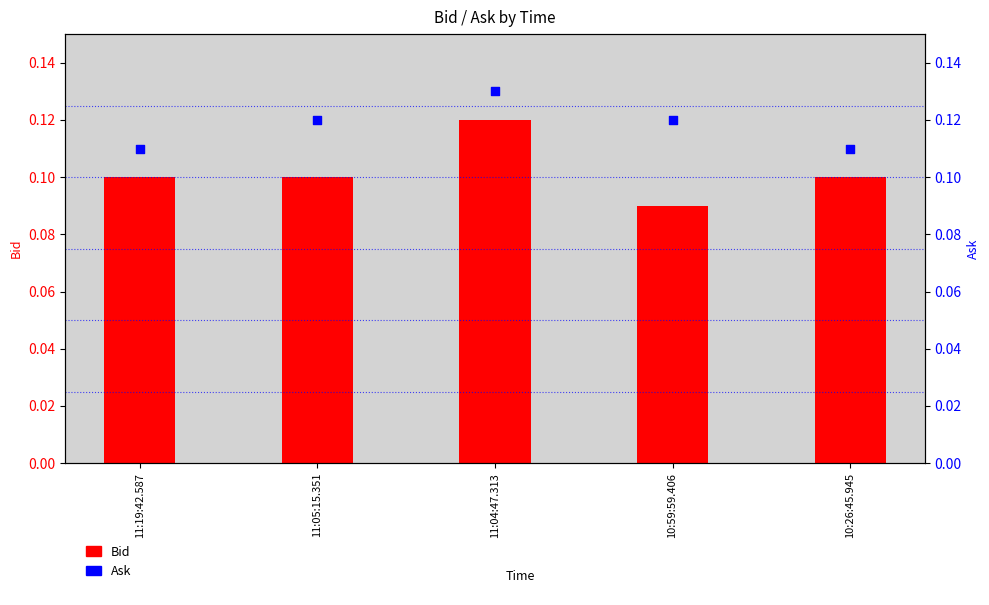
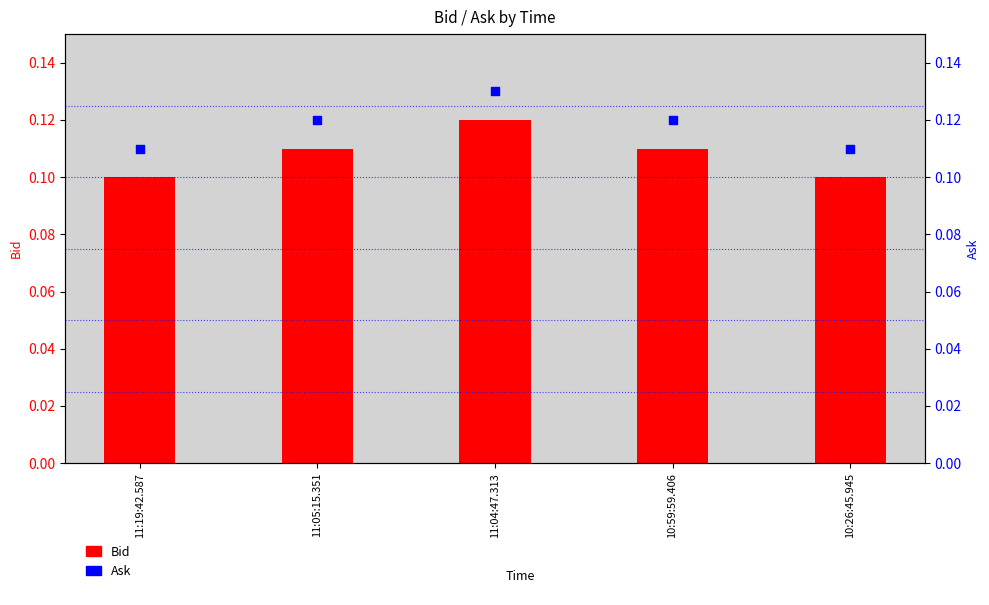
  {
    "Bid": {
      "11:19:42.587": 0.10,
-     "11:05:15.351": 0.10,
+     "11:05:15.351": 0.11,
      "11:04:47.313": 0.12,
-     "10:59:59.406": 0.09,
+     "10:59:59.406": 0.11,
      "10:26:45.945": 0.10
    }
  }
